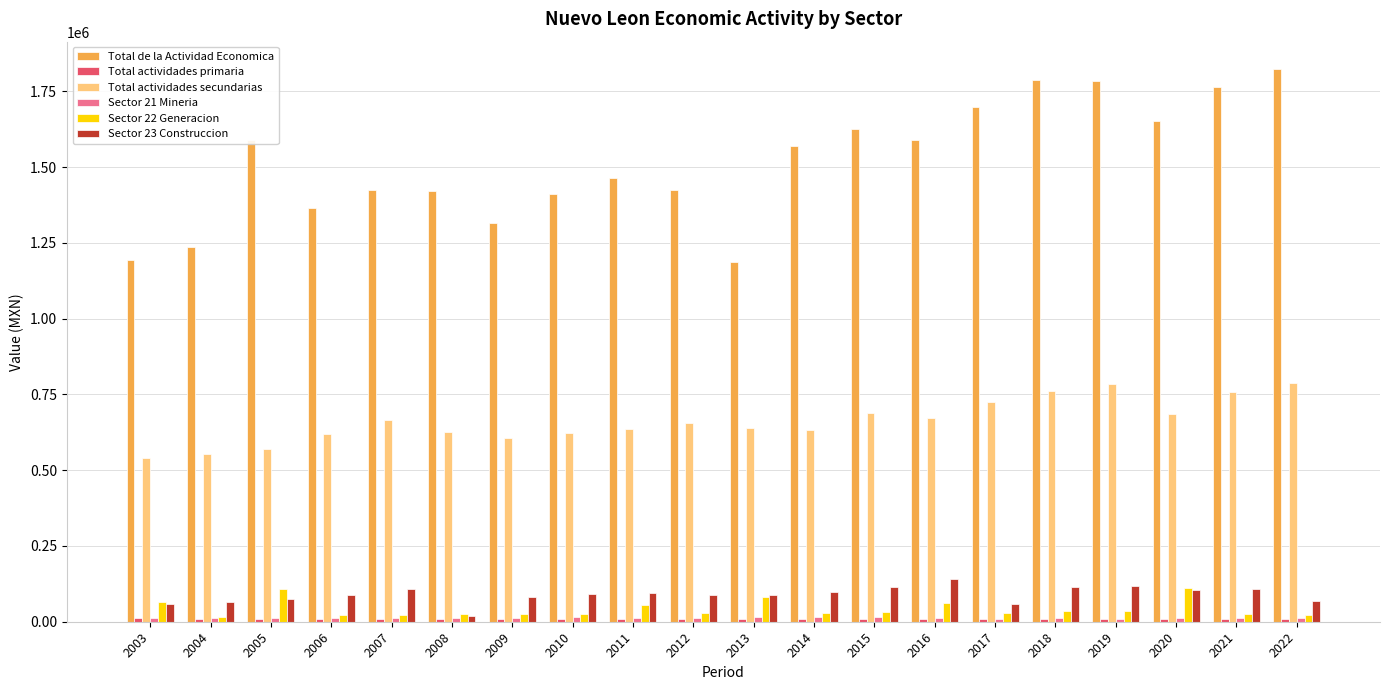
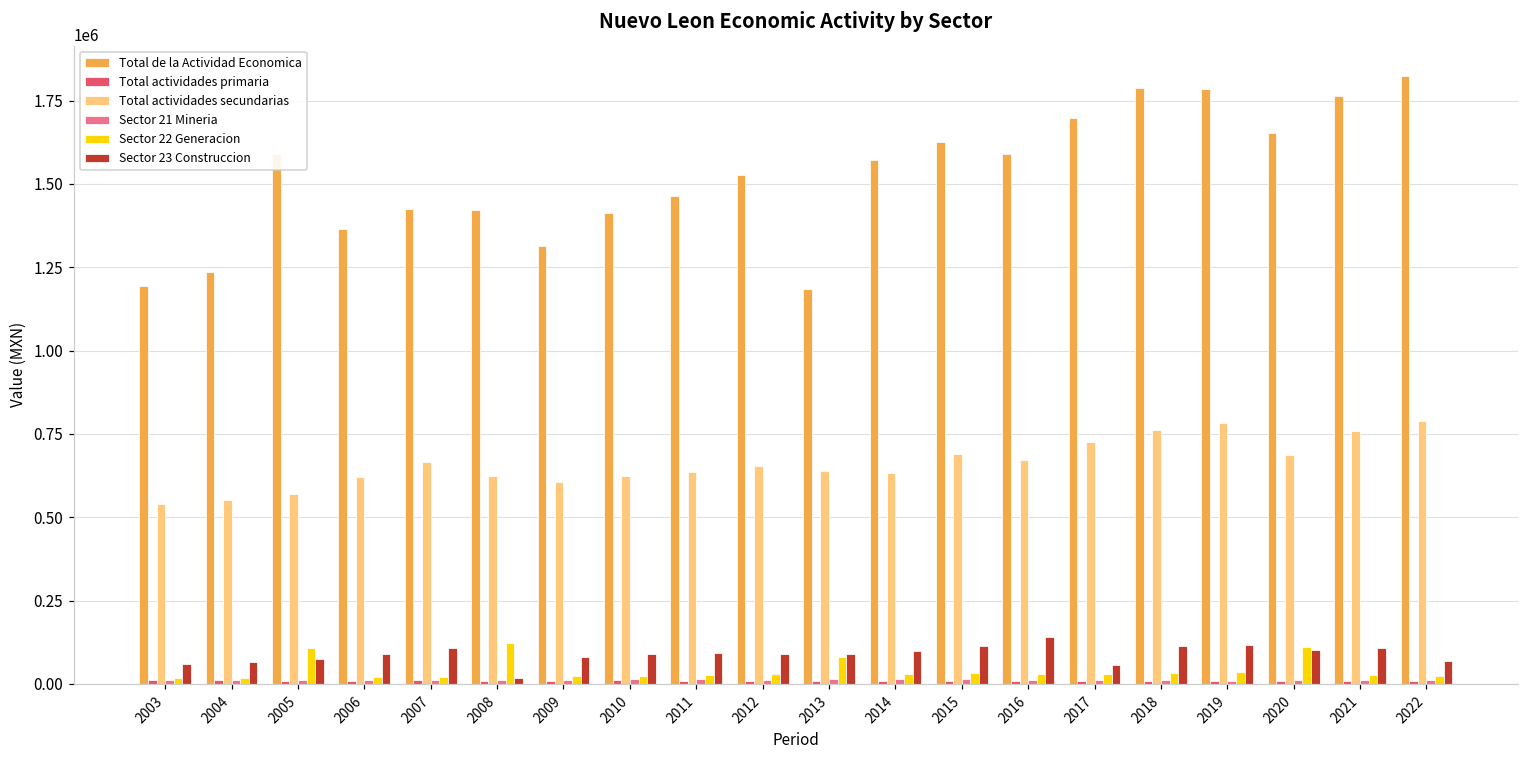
  {
    "Total de la Actividad Economica": {
      "2003": 1190000,
      "2004": 1240000,
      "2006": 1360000,
      "2007": 1430000,
      "2008": 1420000,
      "2009": 1320000,
      "2010": 1410000,
      "2011": 1460000,
-     "2012": 1430000,
+     "2012": 1530000,
      "2013": 1190000,
      "2014": 1570000,
      "2015": 1620000,
      "2016": 1590000,
      "2017": 1700000,
      "2018": 1790000,
      "2019": 1780000,
      "2020": 1650000,
      "2021": 1770000,
      "2022": 1820000
    },
    "Total actividades secundarias": {
      "2003": 540000,
      "2004": 550000,
      "2005": 570000,
      "2006": 620000,
      "2007": 670000,
      "2008": 620000,
      "2009": 610000,
      "2010": 620000,
      "2011": 640000,
      "2012": 650000,
      "2013": 640000,
      "2014": 630000,
      "2015": 690000,
      "2016": 670000,
      "2017": 730000,
      "2018": 760000,
      "2019": 780000,
      "2020": 690000,
      "2021": 760000,
      "2022": 790000
    },
    "Sector 22 Generacion": {
-     "2003": 60000,
+     "2003": 20000,
      "2004": 20000,
      "2005": 110000,
      "2006": 20000,
      "2007": 20000,
-     "2008": 20000,
+     "2008": 120000,
      "2009": 20000,
      "2010": 20000,
-     "2011": 60000,
+     "2011": 30000,
      "2012": 30000,
      "2013": 80000,
      "2014": 30000,
      "2015": 30000,
-     "2016": 60000,
+     "2016": 30000,
      "2017": 30000,
      "2018": 30000,
      "2019": 40000,
      "2020": 110000,
      "2021": 30000,
      "2022": 20000
    },
    "Sector 23 Construccion": {
      "2003": 60000,
      "2004": 60000,
      "2005": 80000,
      "2006": 90000,
      "2007": 110000,
      "2008": 20000,
      "2009": 80000,
      "2010": 90000,
      "2011": 90000,
      "2012": 90000,
      "2013": 90000,
      "2014": 100000,
      "2015": 110000,
      "2016": 140000,
      "2017": 60000,
      "2018": 110000,
      "2019": 120000,
      "2020": 100000,
      "2021": 110000,
      "2022": 70000
    }
  }
